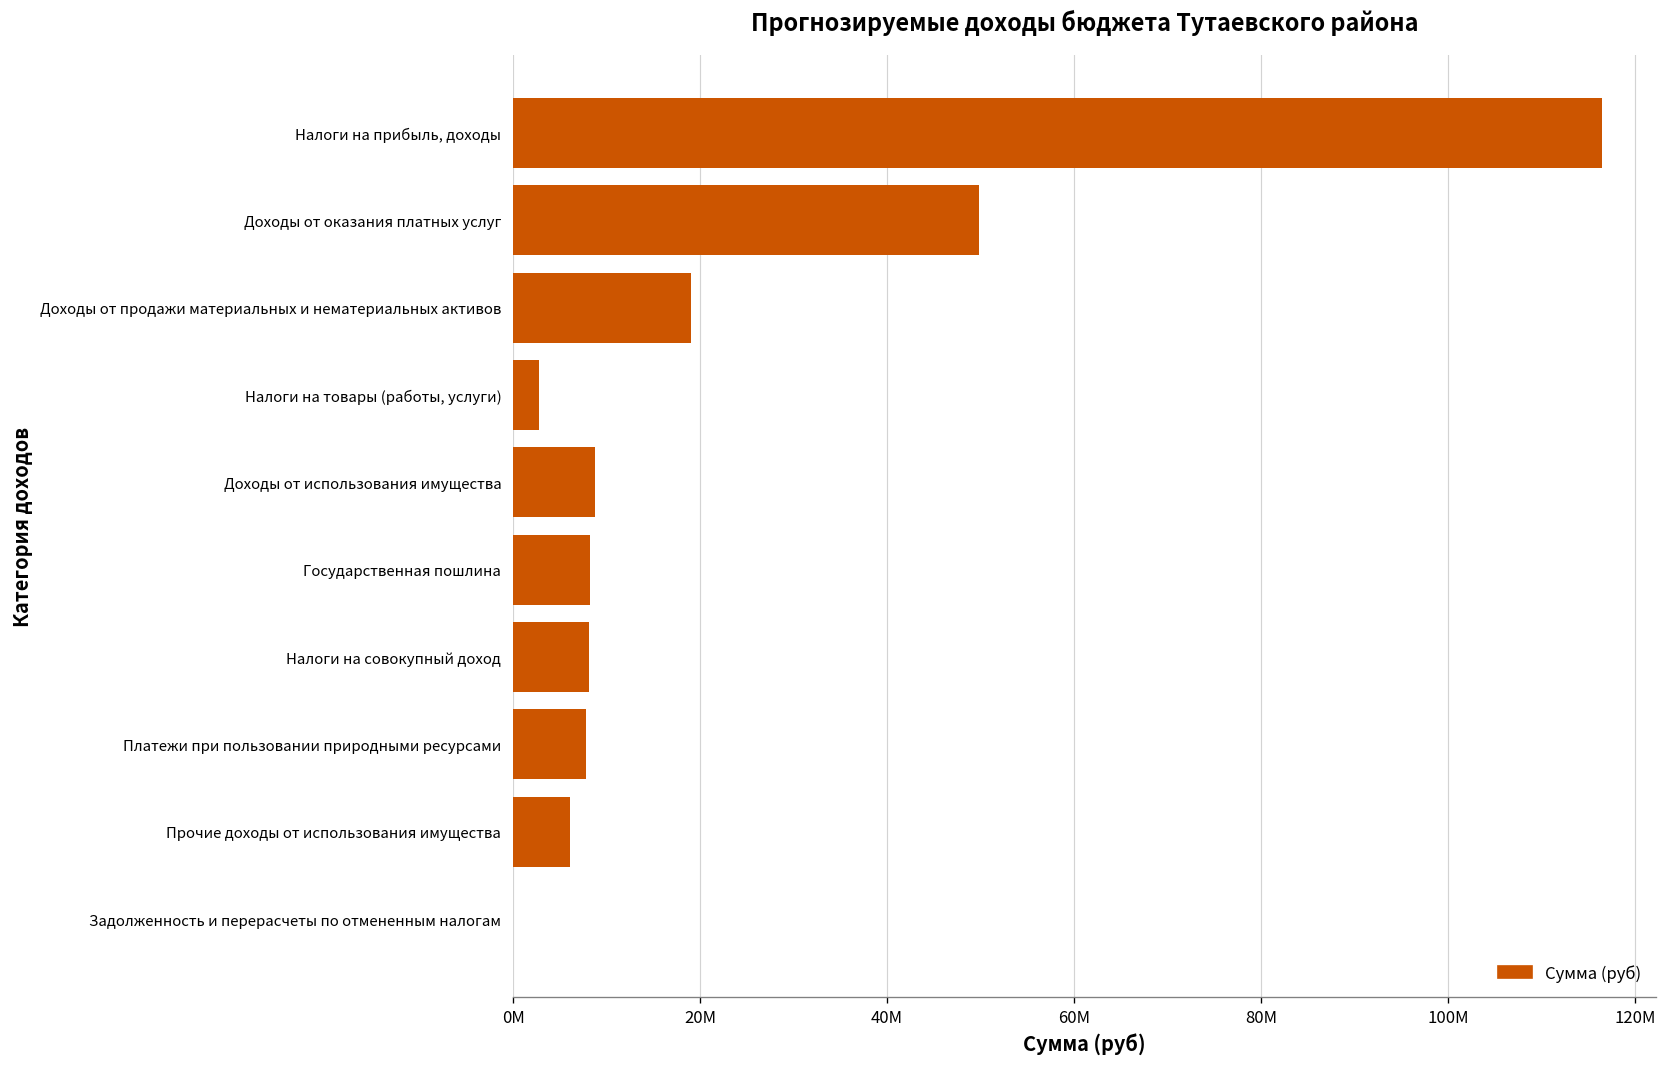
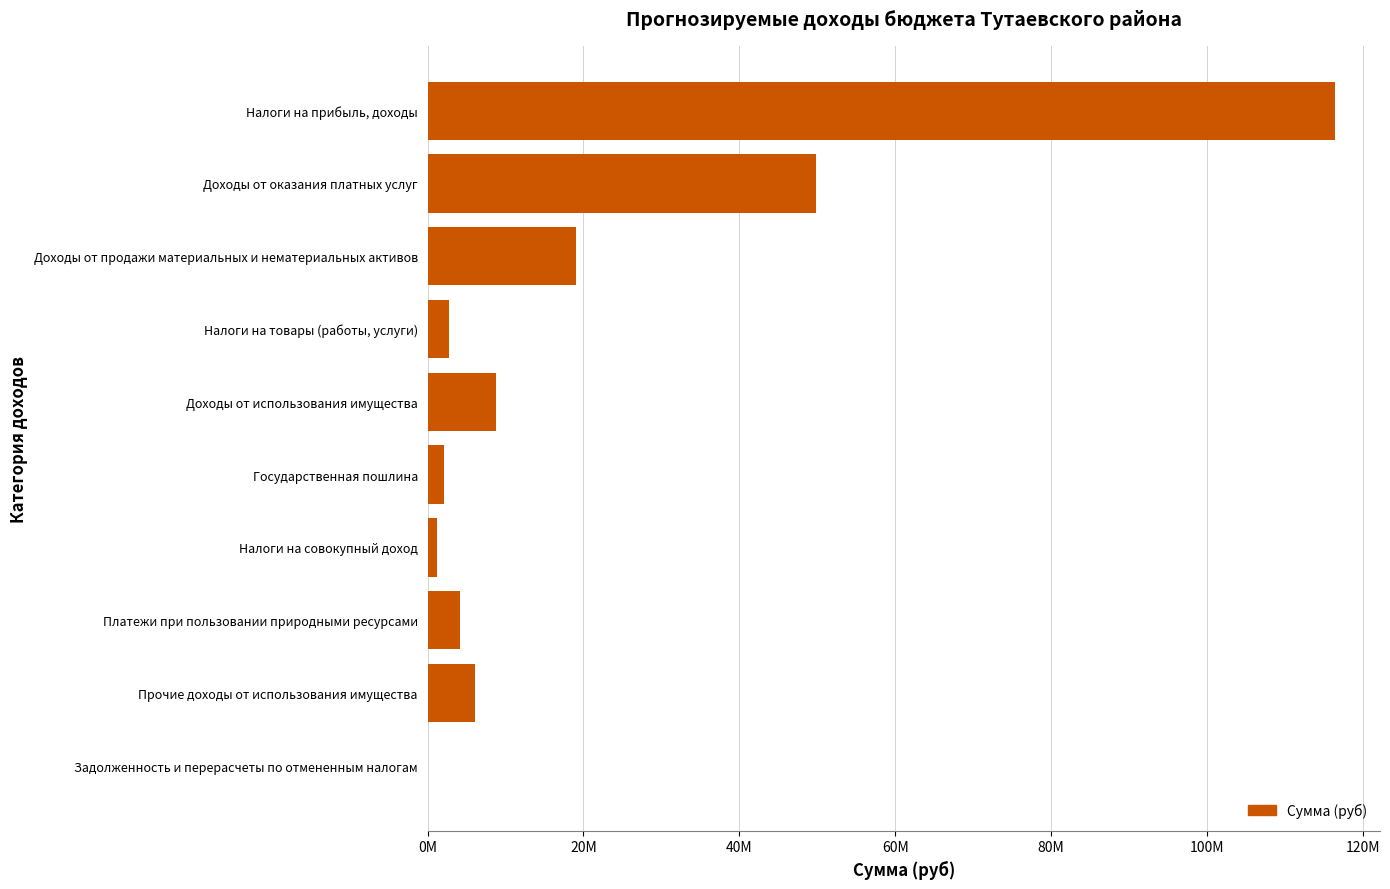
  {
    "Налоги на прибыль, доходы": 116000000,
    "Доходы от оказания платных услуг": 50000000,
    "Доходы от продажи материальных и нематериальных активов": 19000000,
    "Налоги на товары (работы, услуги)": 3000000,
    "Доходы от использования имущества": 9000000,
-   "Государственная пошлина": 8000000,
-   "Налоги на совокупный доход": 8000000,
-   "Платежи при пользовании природными ресурсами": 8000000,
+   "Государственная пошлина": 2000000,
+   "Налоги на совокупный доход": 1000000,
+   "Платежи при пользовании природными ресурсами": 4000000,
    "Прочие доходы от использования имущества": 6000000,
    "Задолженность и перерасчеты по отмененным налогам": 0
  }
